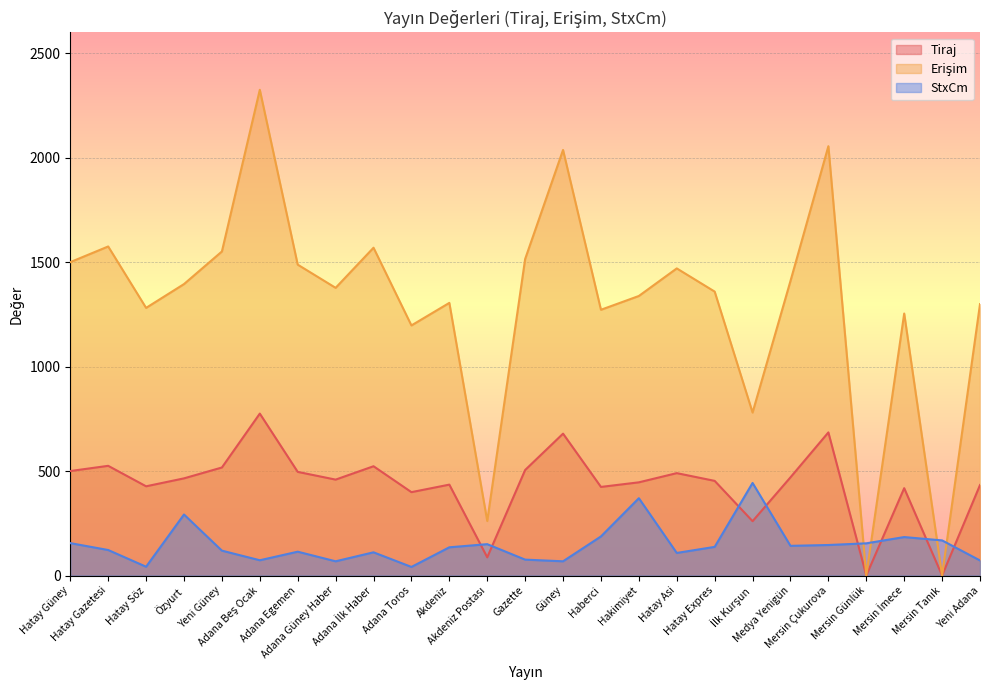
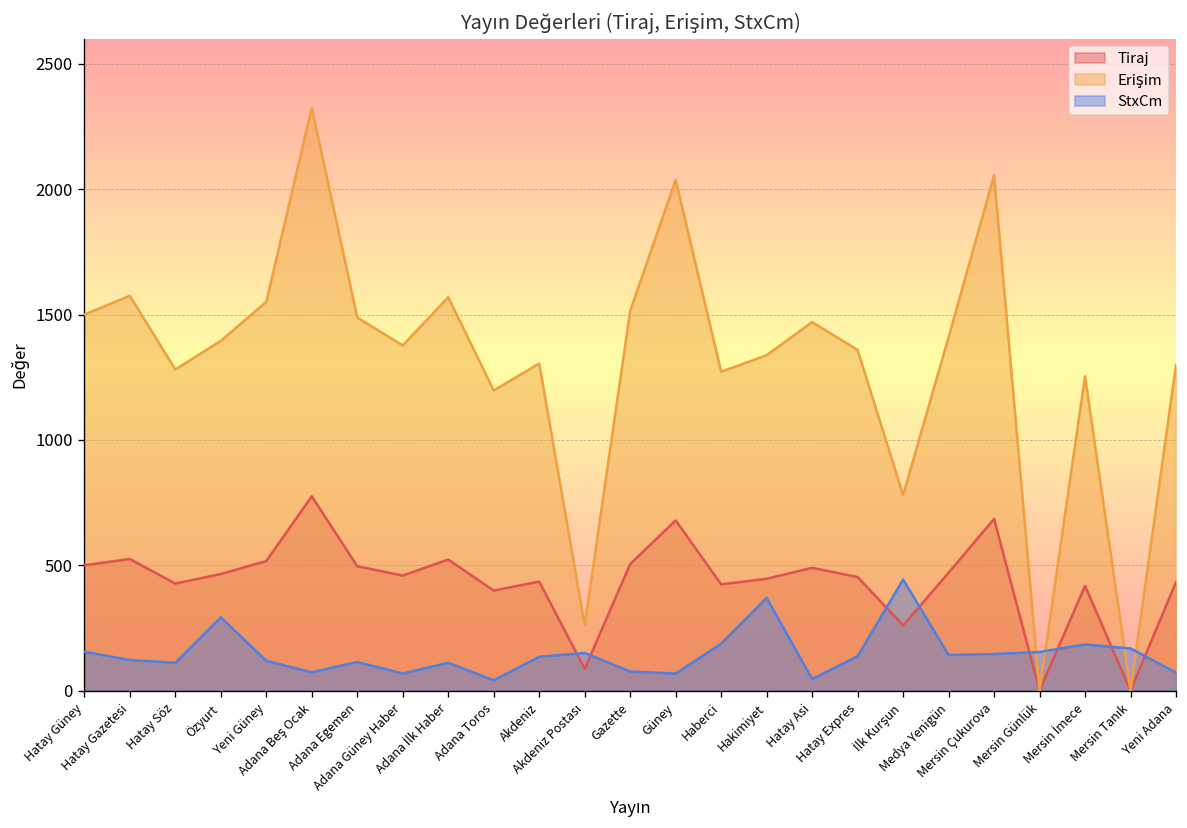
  {
    "StxCm": {
      "Hatay Güney": 160,
      "Hatay Gazetesi": 120,
-     "Hatay Söz": 40,
+     "Hatay Söz": 110,
      "Özyurt": 290,
      "Yeni Güney": 120,
      "Adana Beş Ocak": 70,
      "Adana Egemen": 110,
      "Adana Güney Haber": 70,
      "Adana İlk Haber": 110,
      "Adana Toros": 40,
      "Akdeniz": 140,
      "Akdeniz Postası": 150,
      "Gazette": 80,
      "Güney": 70,
      "Haberci": 190,
      "Hakimiyet": 370,
-     "Hatay Asi": 110,
+     "Hatay Asi": 50,
      "Hatay Expres": 140,
      "İlk Kurşun": 440,
      "Medya Yenigün": 140,
      "Mersin Çukurova": 150,
      "Mersin Günlük": 150,
      "Mersin İmece": 180,
      "Mersin Tanık": 170,
      "Yeni Adana": 70
    }
  }
